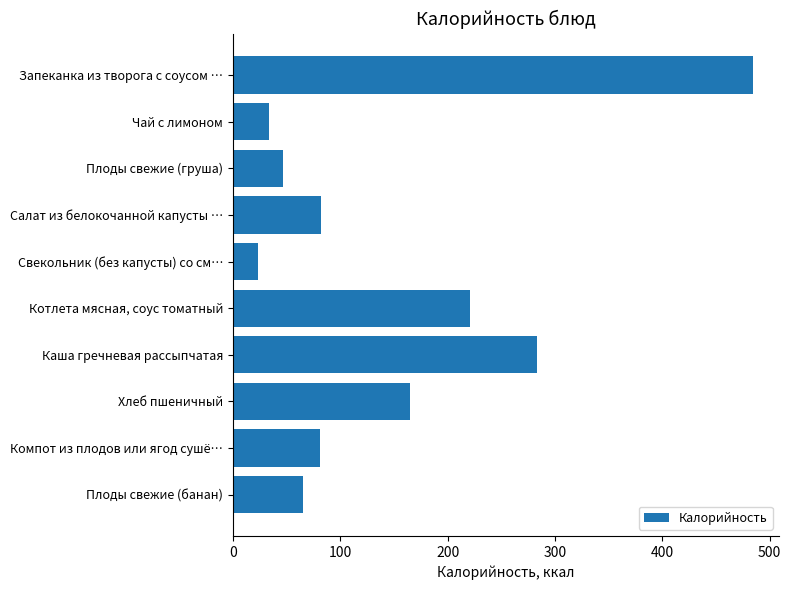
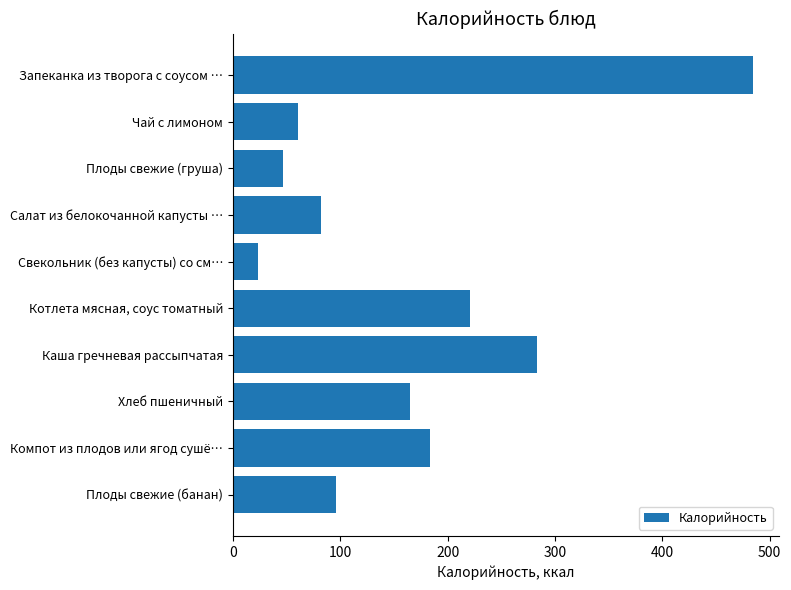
  {
    "Запеканка из творога с соусом …": 484,
-   "Чай с лимоном": 34,
+   "Чай с лимоном": 61,
    "Плоды свежие (груша)": 47,
    "Салат из белокочанной капусты …": 82,
    "Свекольник (без капусты) со см…": 23,
    "Котлета мясная, соус томатный": 221,
    "Каша гречневая рассыпчатая": 283,
    "Хлеб пшеничный": 165,
-   "Компот из плодов или ягод сушё…": 81,
-   "Плоды свежие (банан)": 66
+   "Компот из плодов или ягод сушё…": 183,
+   "Плоды свежие (банан)": 96
  }
